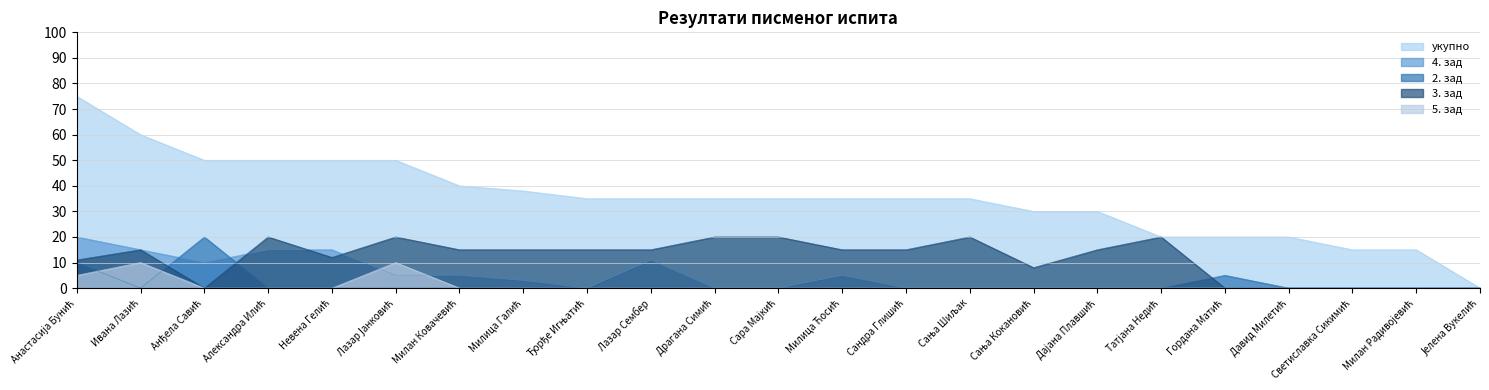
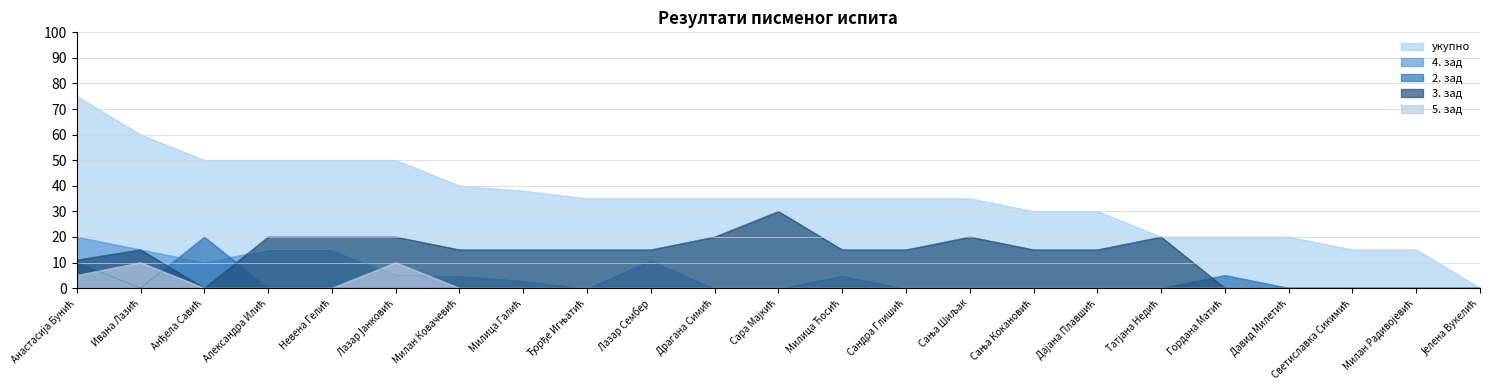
  {
    "4. зад": {
      "Анастасија Бунић": 20,
      "Анђела Савић": 10,
      "Александра Илић": 15,
      "Невена Гелић": 15,
      "Лазар Јанковић": 5,
      "Милан Ковачевић": 5,
      "Милица Галић": 3,
      "Лазар Сембер": 11,
      "Милица Ћосић": 5
    },
    "2. зад": {
      "Анастасија Бунић": 10,
      "Ивана Лазић": 0,
      "Анђела Савић": 20,
      "Лазар Јанковић": 0,
      "Гордана Матић": 5
    },
    "3. зад": {
      "Анастасија Бунић": 11,
      "Александра Илић": 20,
-     "Невена Гелић": 12,
+     "Невена Гелић": 20,
      "Лазар Јанковић": 20,
      "Милан Ковачевић": 15,
      "Милица Галић": 15,
      "Ђорђе Игњатић": 15,
      "Лазар Сембер": 15,
      "Драгана Симић": 20,
-     "Сара Мајкић": 20,
+     "Сара Мајкић": 30,
      "Милица Ћосић": 15,
      "Сандра Глишић": 15,
      "Сања Шиљак": 20,
-     "Сања Кокановић": 8,
+     "Сања Кокановић": 15,
      "Дајана Плавшић": 15
    }
  }
